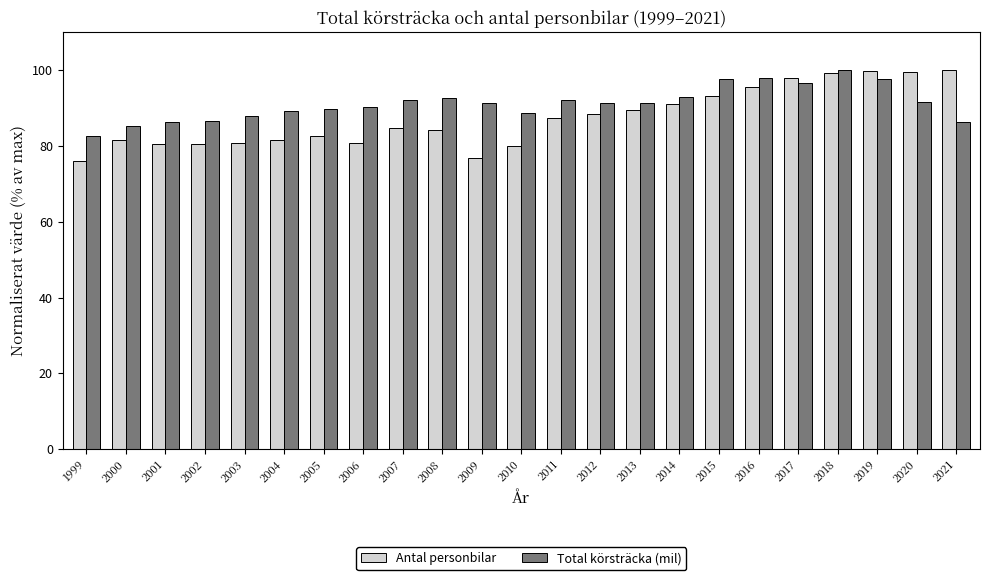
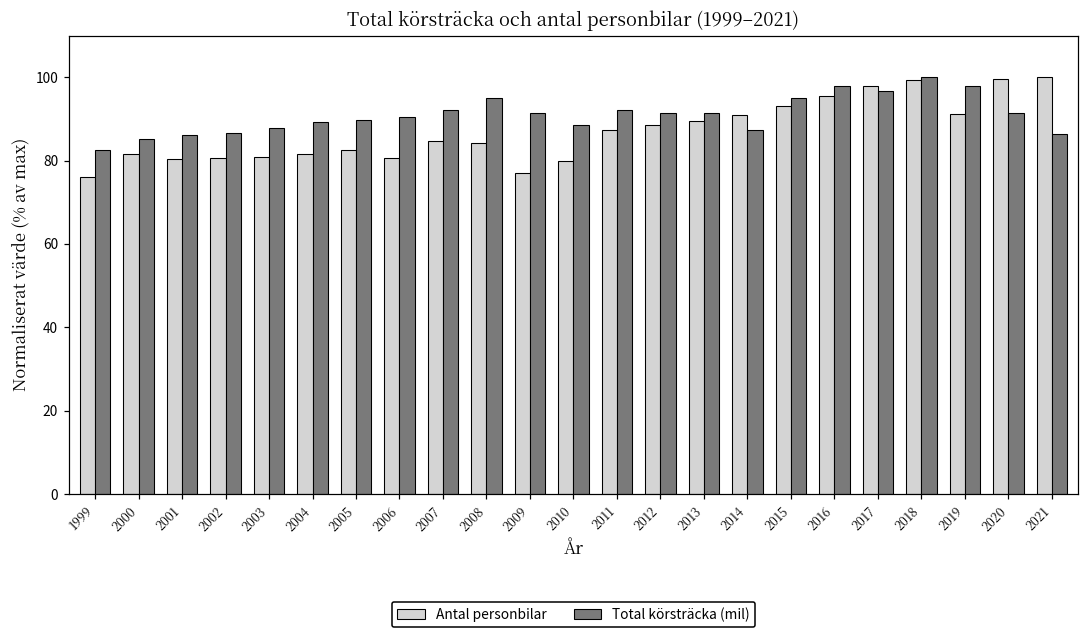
  {
    "Antal personbilar": {
      "1999": 76,
      "2000": 82,
      "2001": 80,
      "2002": 81,
      "2003": 81,
      "2004": 82,
      "2005": 83,
      "2006": 81,
      "2007": 85,
      "2008": 84,
      "2009": 77,
      "2010": 80,
      "2011": 87,
      "2012": 89,
      "2013": 89,
      "2014": 91,
      "2015": 93,
      "2016": 96,
      "2017": 98,
      "2018": 99,
-     "2019": 100,
+     "2019": 91,
      "2020": 99,
      "2021": 100
    },
    "Total körsträcka (mil)": {
      "1999": 83,
      "2000": 85,
      "2001": 86,
      "2002": 87,
      "2003": 88,
      "2004": 89,
      "2005": 90,
      "2006": 90,
      "2007": 92,
-     "2008": 93,
+     "2008": 95,
      "2009": 91,
      "2010": 89,
      "2011": 92,
      "2012": 91,
      "2013": 91,
-     "2014": 93,
-     "2015": 98,
+     "2014": 87,
+     "2015": 95,
      "2016": 98,
      "2017": 97,
      "2018": 100,
      "2019": 98,
      "2020": 91,
      "2021": 86
    }
  }
